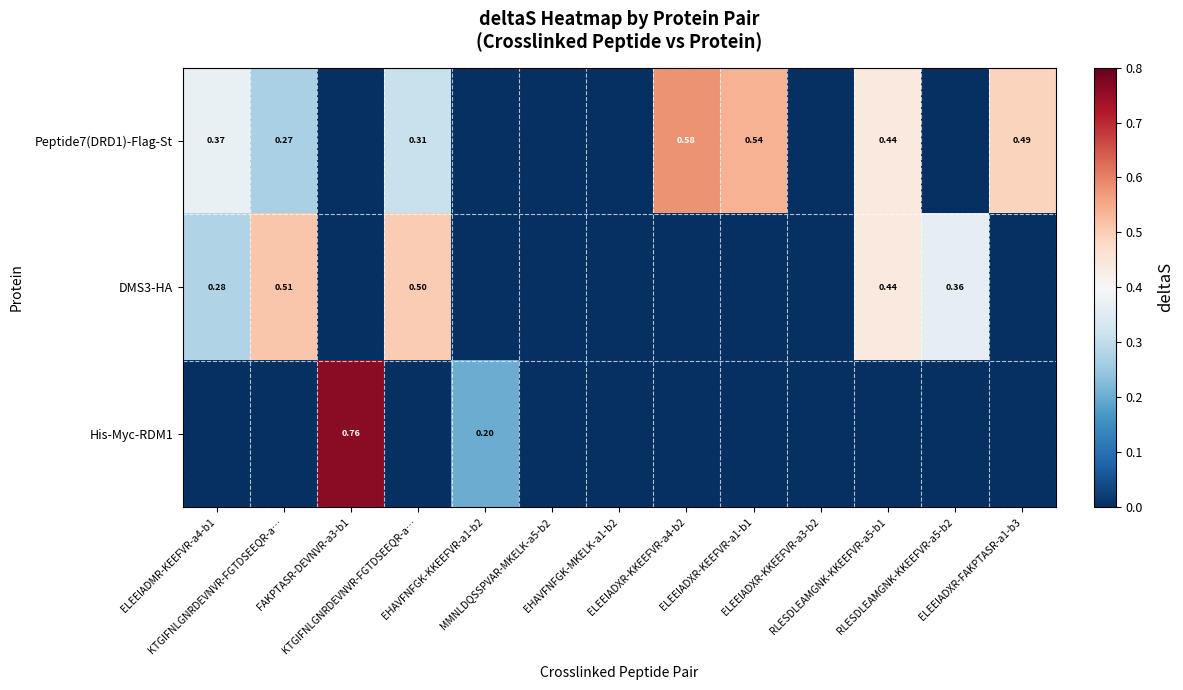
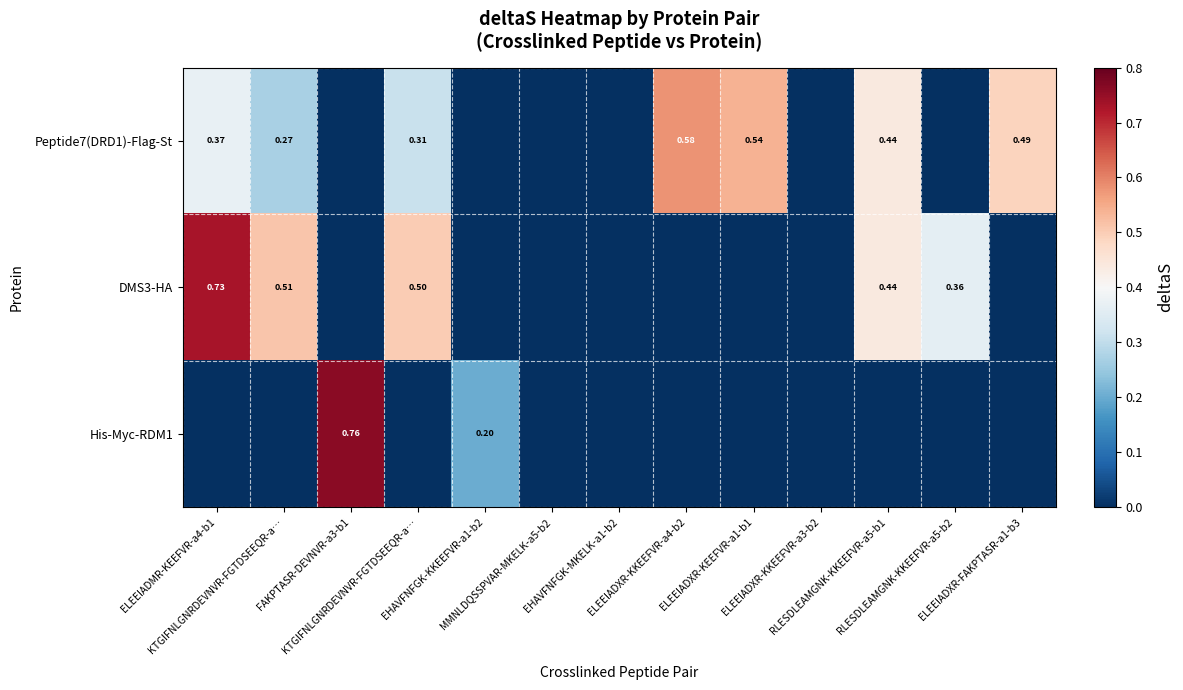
  {
    "Peptide7(DRD1)-Flag-St": {
      "ELEEIADMR-KEEFVR-a4-b1": 0.37,
      "ELEEIADXR-KKEEFVR-a4-b2": 0.58,
      "ELEEIADXR-KEEFVR-a1-b1": 0.54,
      "RLESDLEAMGNK-KKEEFVR-a5-b1": 0.44,
      "ELEEIADXR-FAKPTASR-a1-b3": 0.49
    },
    "DMS3-HA": {
-     "ELEEIADMR-KEEFVR-a4-b1": 0.28,
+     "ELEEIADMR-KEEFVR-a4-b1": 0.73,
      "RLESDLEAMGNK-KKEEFVR-a5-b1": 0.44,
      "RLESDLEAMGNK-KKEEFVR-a5-b2": 0.36
    },
    "His-Myc-RDM1": {
      "FAKPTASR-DEVNVR-a3-b1": 0.76,
      "EHAVFNFGK-KKEEFVR-a1-b2": 0.20
    }
  }
